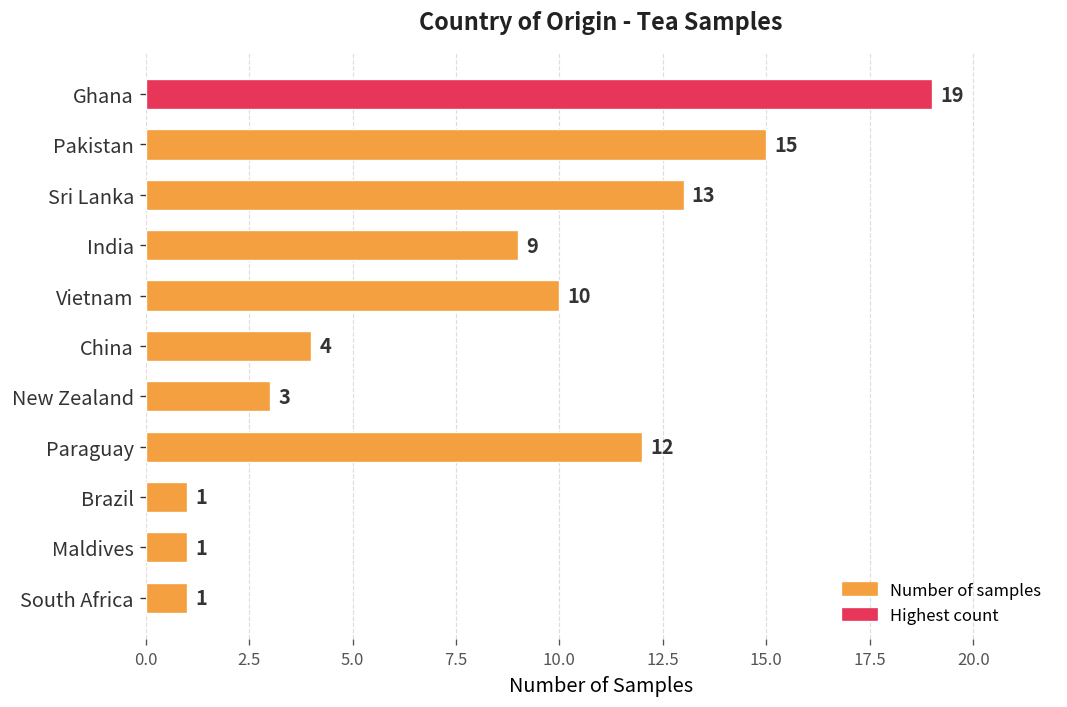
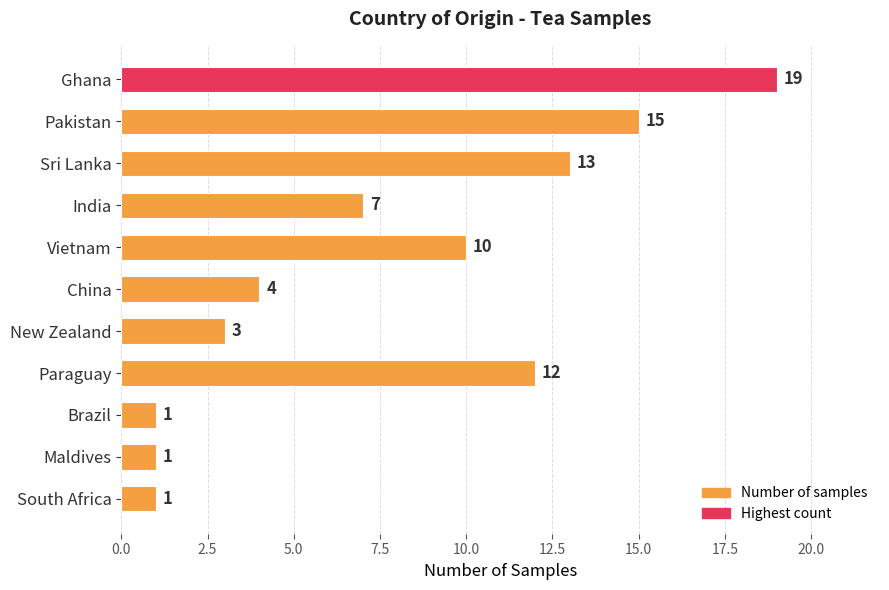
  {
    "Ghana": 19,
    "Pakistan": 15,
    "Sri Lanka": 13,
-   "India": 9,
+   "India": 7,
    "Vietnam": 10,
    "China": 4,
    "New Zealand": 3,
    "Paraguay": 12,
    "Brazil": 1,
    "Maldives": 1,
    "South Africa": 1
  }
